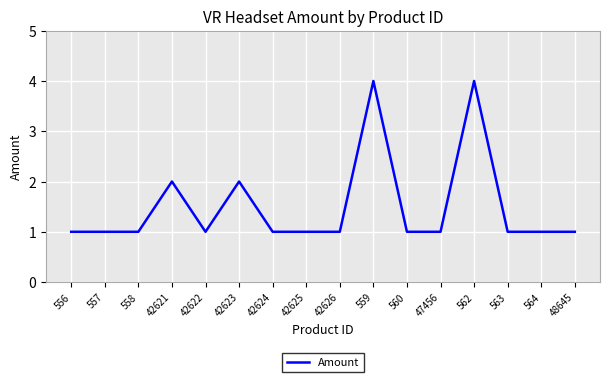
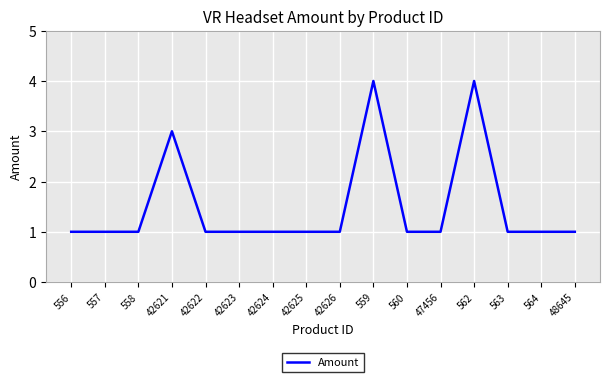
  {
    "556": 1,
    "557": 1,
    "558": 1,
-   "42621": 2,
+   "42621": 3,
    "42622": 1,
-   "42623": 2,
+   "42623": 1,
    "42624": 1,
    "42625": 1,
    "42626": 1,
    "559": 4,
    "560": 1,
    "47456": 1,
    "562": 4,
    "563": 1,
    "564": 1,
    "48645": 1
  }
